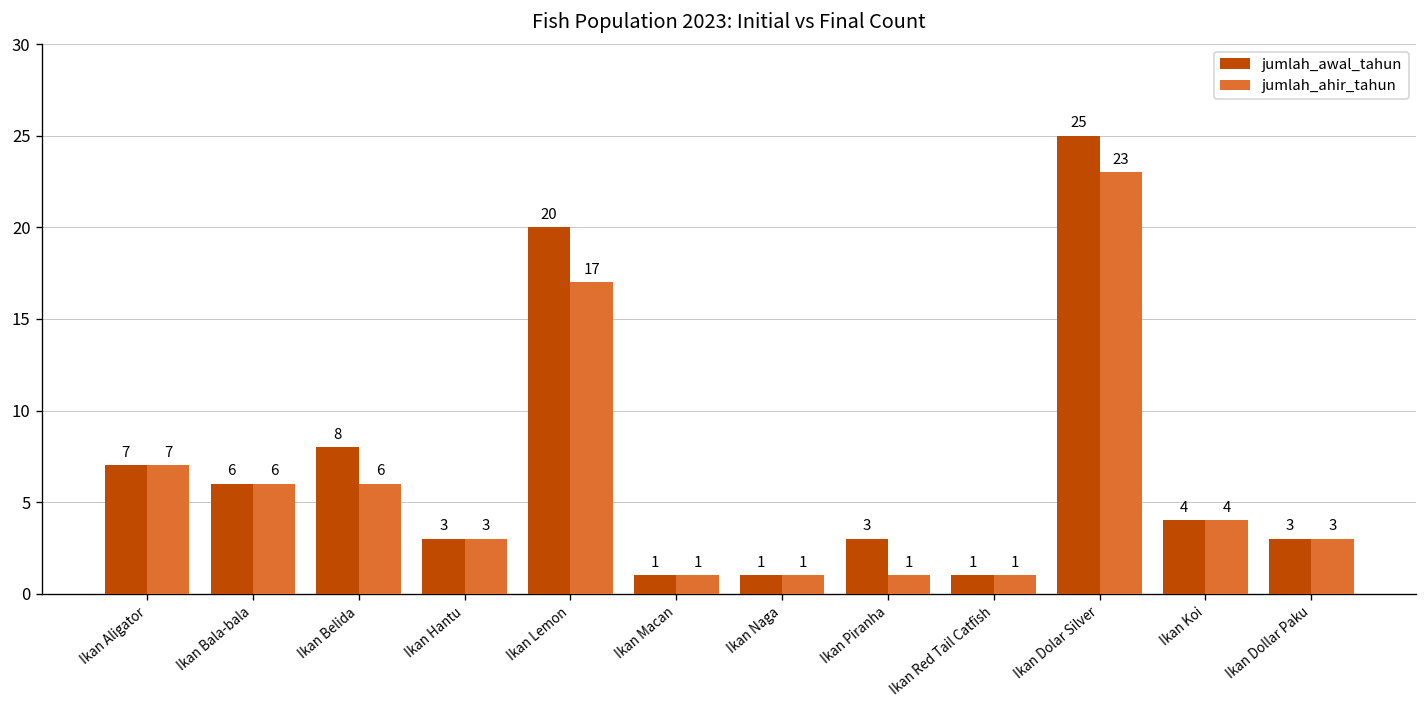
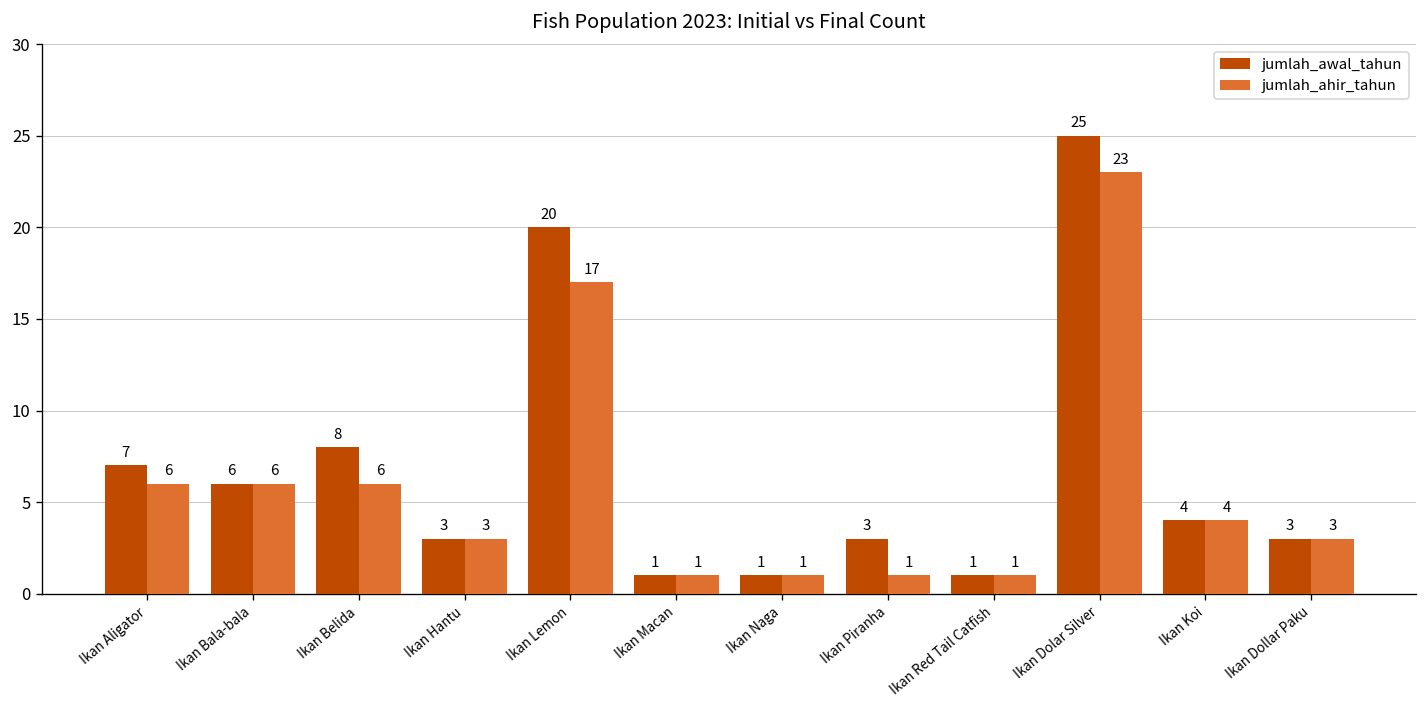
  {
    "jumlah_awal_tahun": {
      "Ikan Aligator": 7,
      "Ikan Bala-bala": 6,
      "Ikan Belida": 8,
      "Ikan Hantu": 3,
      "Ikan Lemon": 20,
      "Ikan Macan": 1,
      "Ikan Naga": 1,
      "Ikan Piranha": 3,
      "Ikan Red Tail Catfish": 1,
      "Ikan Dolar Silver": 25,
      "Ikan Koi": 4,
      "Ikan Dollar Paku": 3
    },
    "jumlah_ahir_tahun": {
-     "Ikan Aligator": 7,
+     "Ikan Aligator": 6,
      "Ikan Bala-bala": 6,
      "Ikan Belida": 6,
      "Ikan Hantu": 3,
      "Ikan Lemon": 17,
      "Ikan Macan": 1,
      "Ikan Naga": 1,
      "Ikan Piranha": 1,
      "Ikan Red Tail Catfish": 1,
      "Ikan Dolar Silver": 23,
      "Ikan Koi": 4,
      "Ikan Dollar Paku": 3
    }
  }
